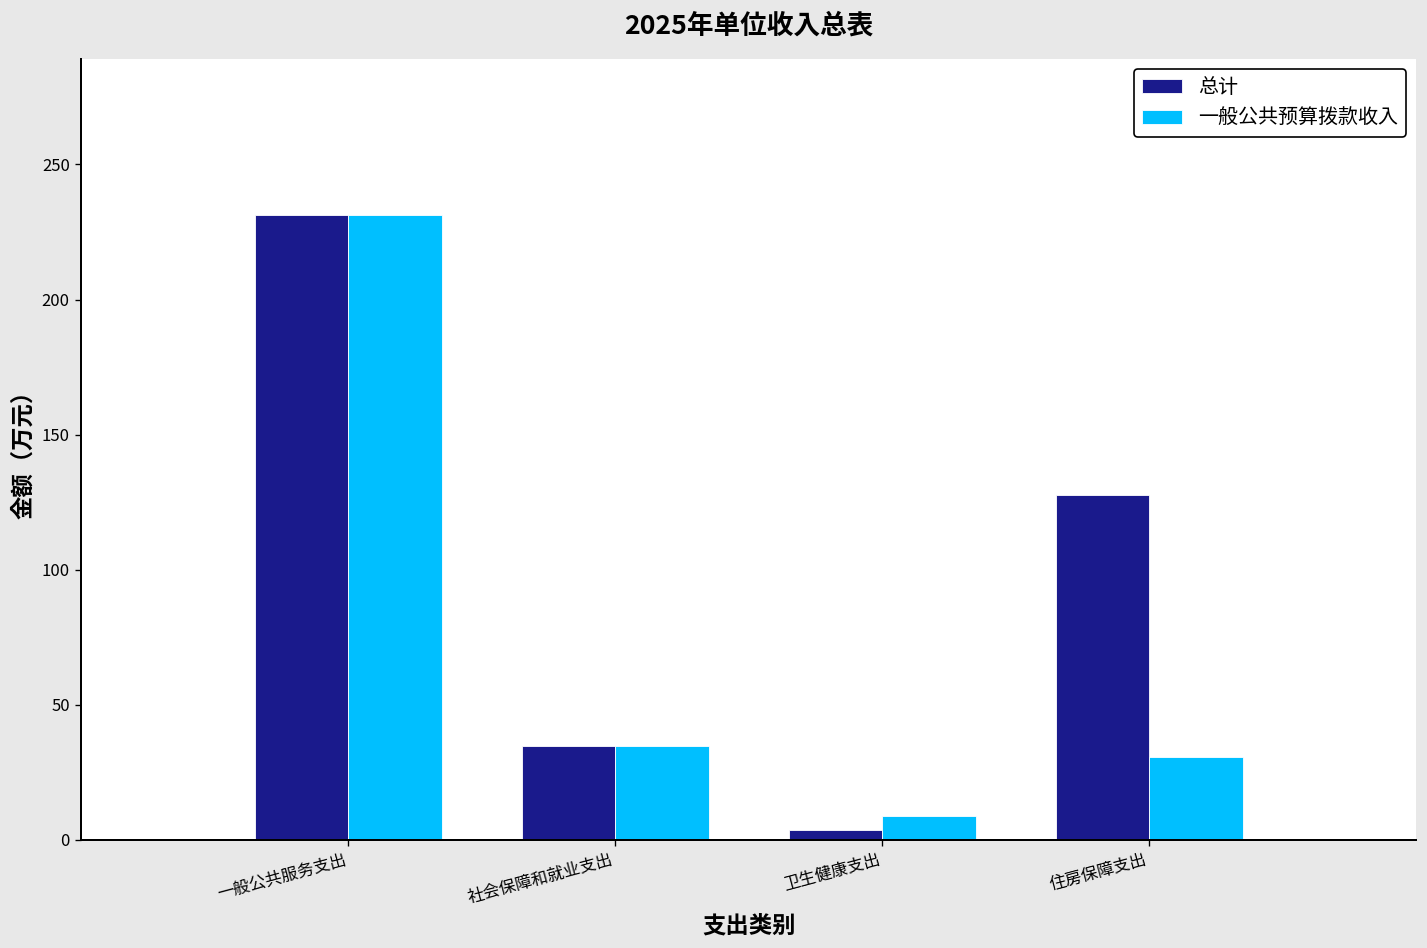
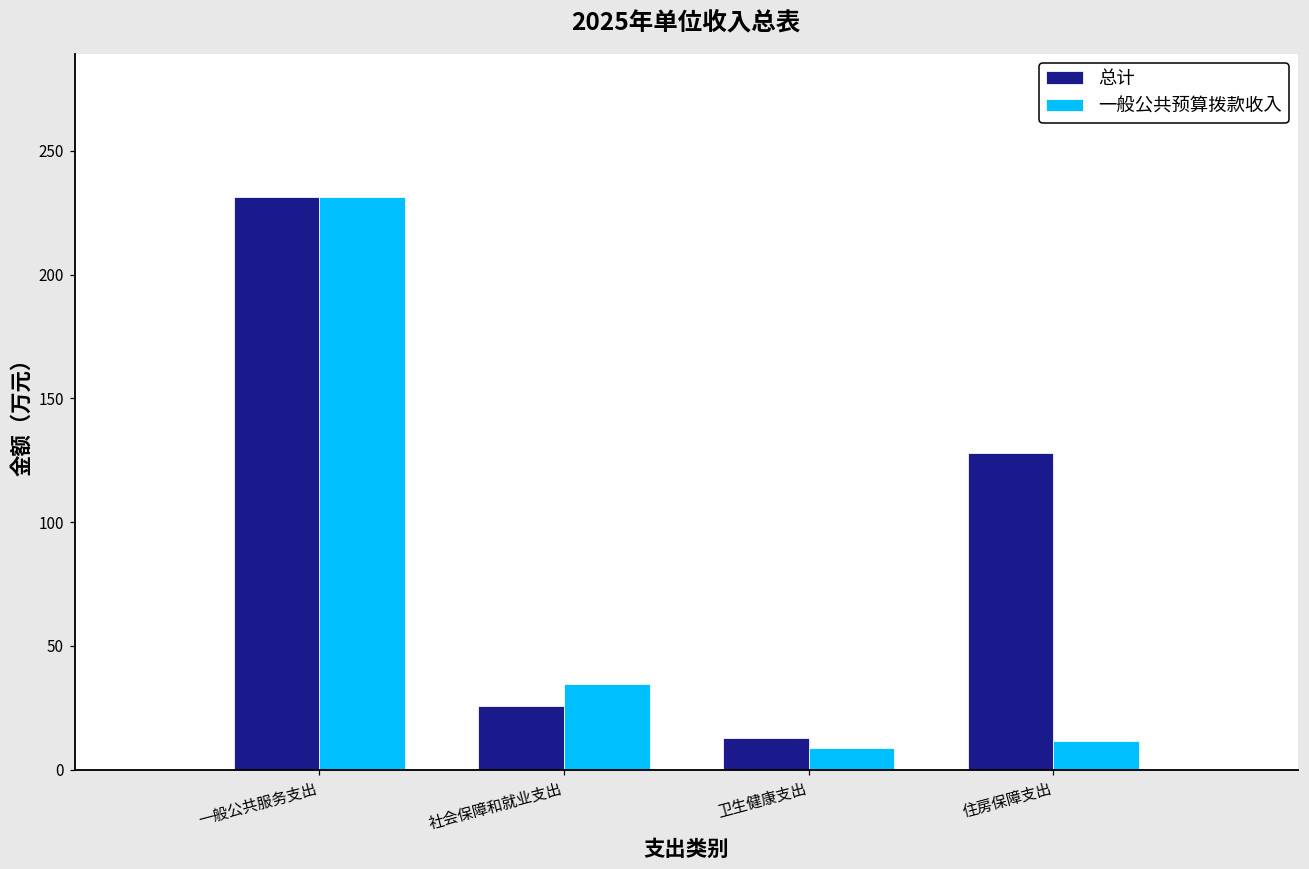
  {
    "总计": {
      "一般公共服务支出": 231,
-     "社会保障和就业支出": 35,
-     "卫生健康支出": 4,
+     "社会保障和就业支出": 26,
+     "卫生健康支出": 13,
      "住房保障支出": 128
    },
    "一般公共预算拨款收入": {
      "一般公共服务支出": 231,
      "社会保障和就业支出": 35,
      "卫生健康支出": 9,
-     "住房保障支出": 31
+     "住房保障支出": 12
    }
  }
